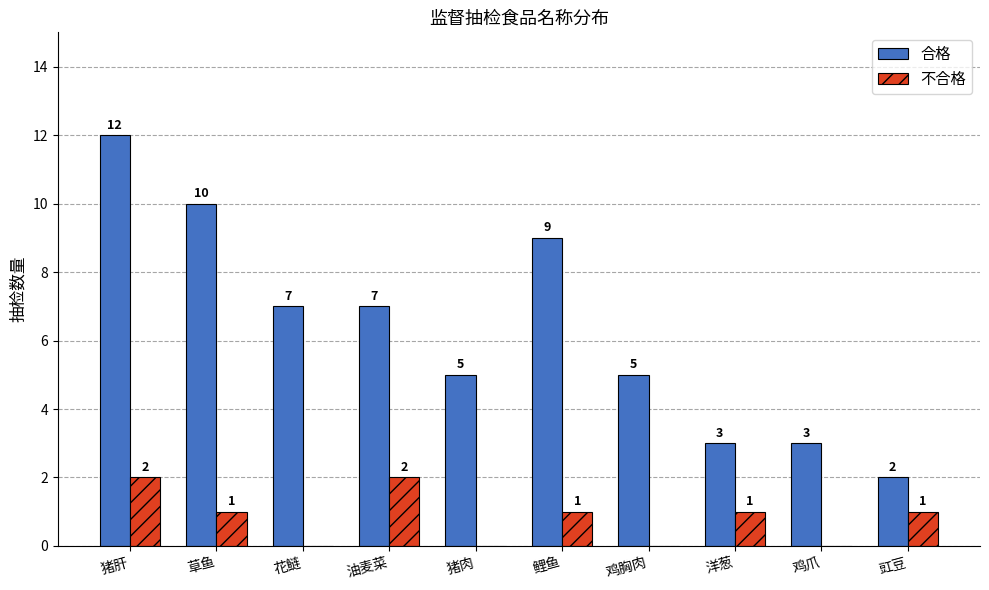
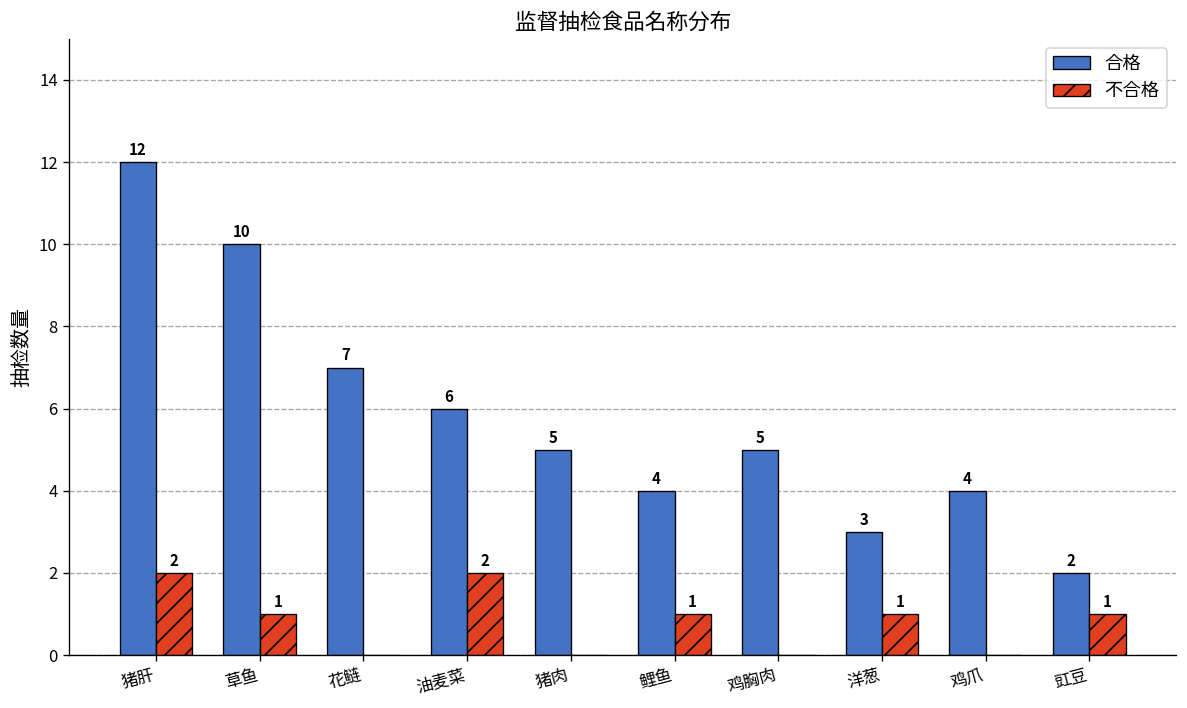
  {
    "合格": {
      "猪肝": 12,
      "草鱼": 10,
      "花鲢": 7,
-     "油麦菜": 7,
+     "油麦菜": 6,
      "猪肉": 5,
-     "鲤鱼": 9,
+     "鲤鱼": 4,
      "鸡胸肉": 5,
      "洋葱": 3,
-     "鸡爪": 3,
+     "鸡爪": 4,
      "豇豆": 2
    },
    "不合格": {
      "猪肝": 2,
      "草鱼": 1,
      "油麦菜": 2,
      "鲤鱼": 1,
      "洋葱": 1,
      "豇豆": 1
    }
  }
